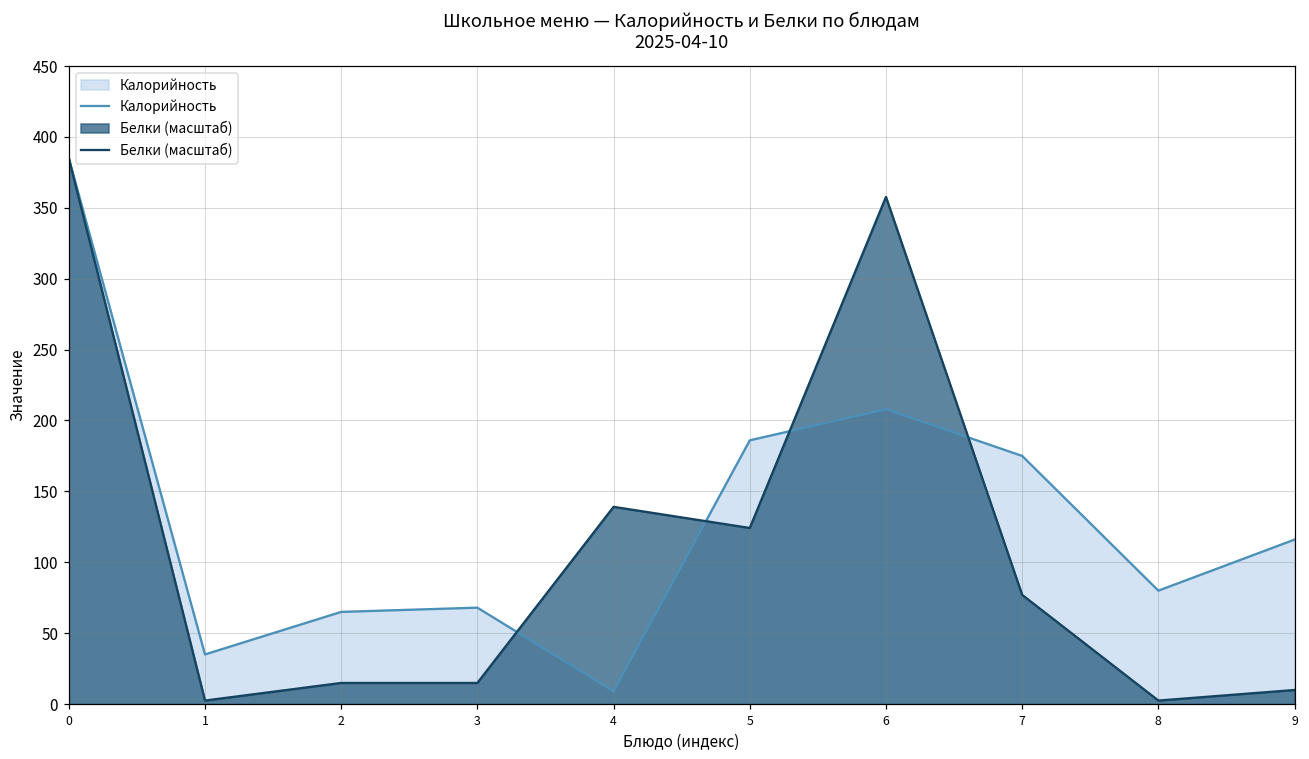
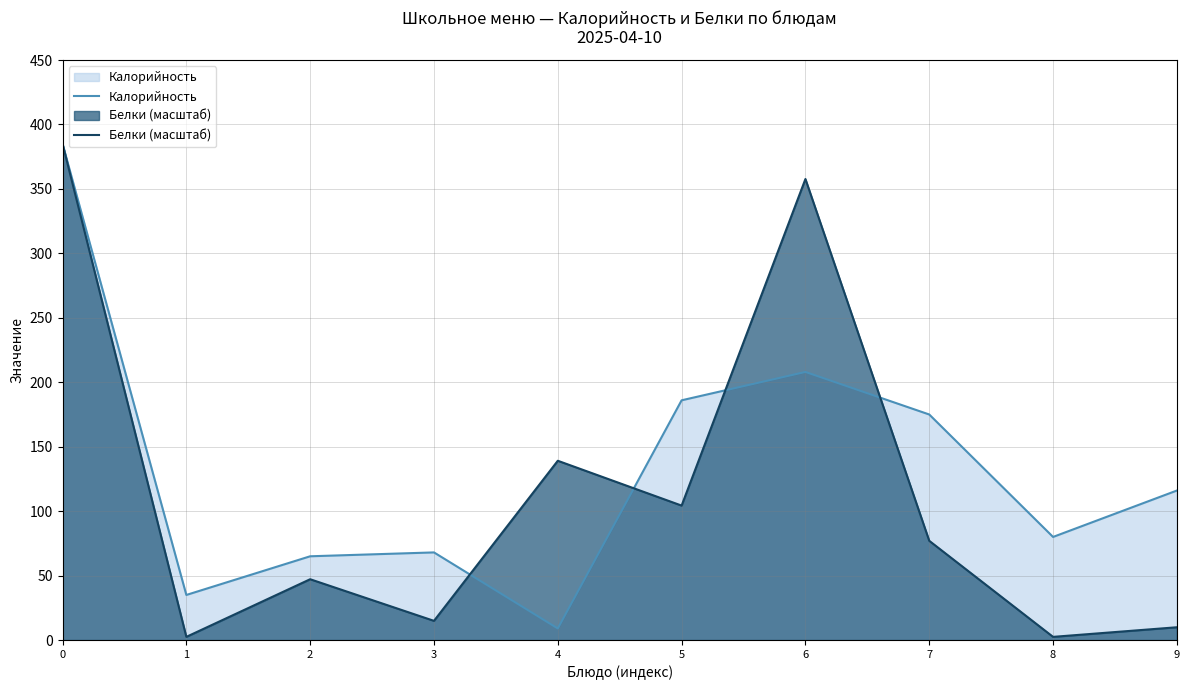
  {
    "Белки (масштаб)": {
      "1": 2,
-     "2": 15,
+     "2": 47,
      "3": 15,
      "4": 139,
-     "5": 124,
+     "5": 104,
      "6": 358,
      "7": 77,
      "8": 2,
      "9": 10
    }
  }
